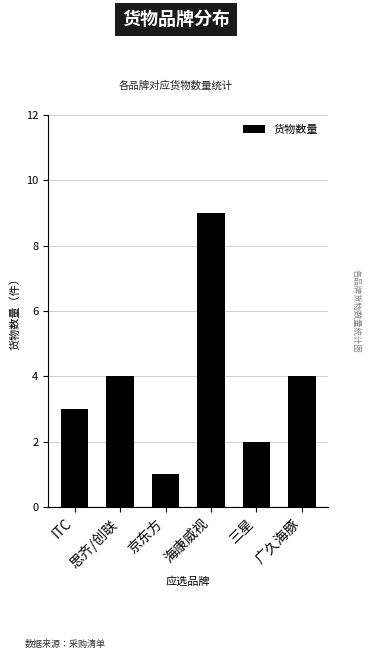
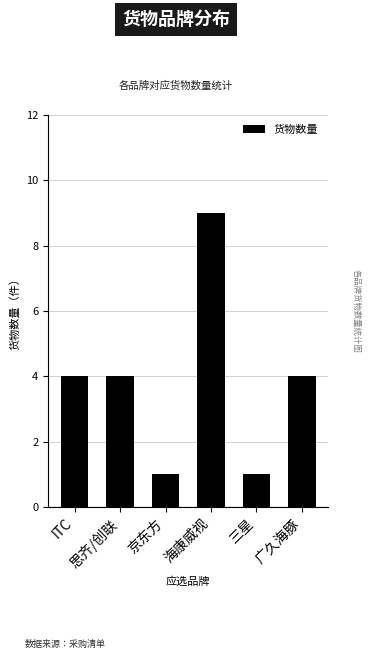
  {
-   "ITC": 3,
+   "ITC": 4,
    "思齐/创联": 4,
    "京东方": 1,
    "海康威视": 9,
-   "三星": 2,
+   "三星": 1,
    "广久海豚": 4
  }
